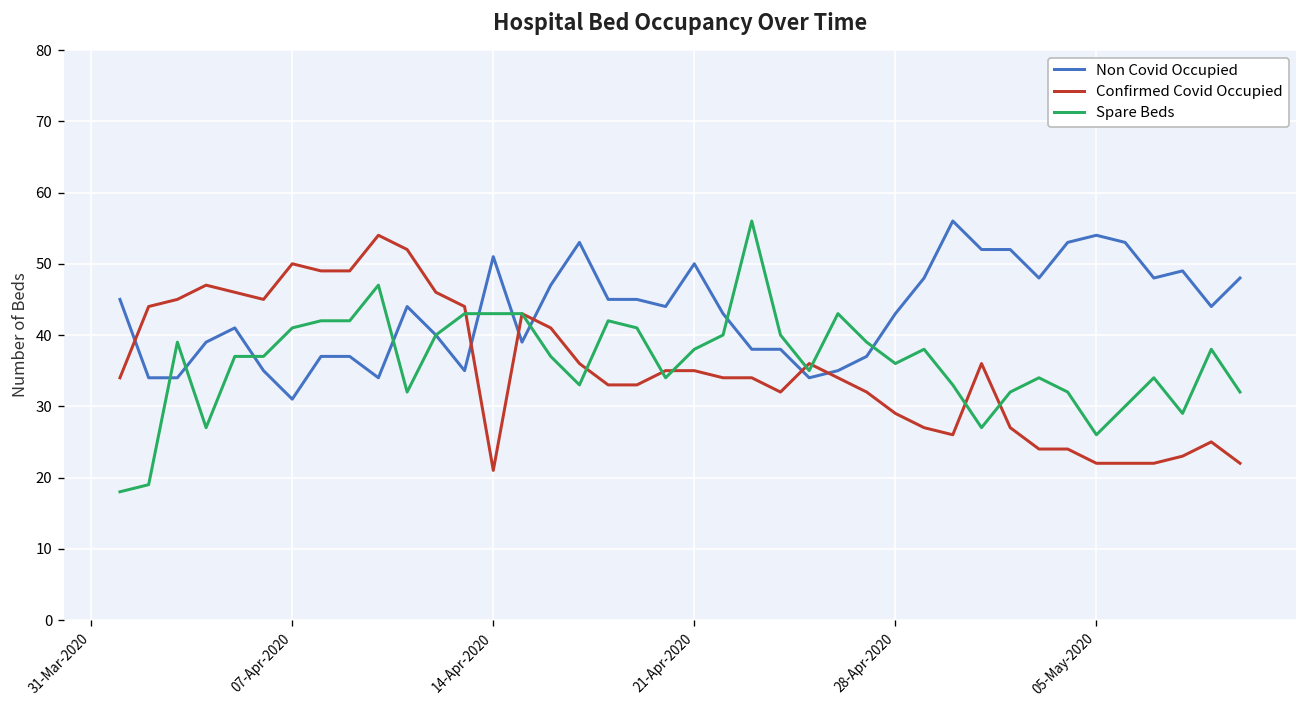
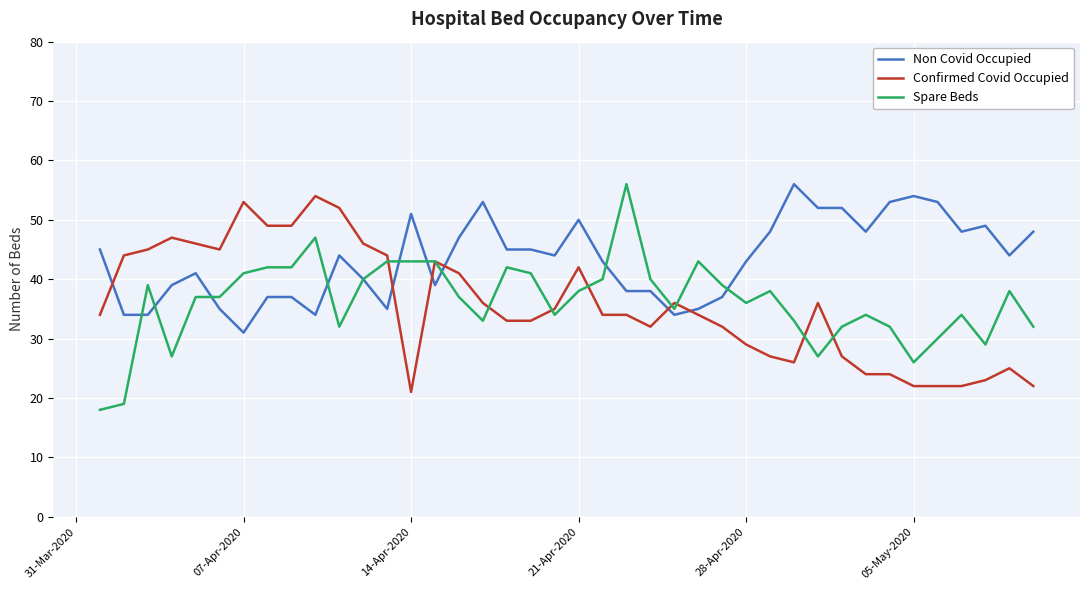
  {
    "Non Covid Occupied": {
      "07-Apr-2020": 31,
      "14-Apr-2020": 51,
      "21-Apr-2020": 50,
      "28-Apr-2020": 43,
      "05-May-2020": 54
    },
    "Confirmed Covid Occupied": {
-     "07-Apr-2020": 50,
+     "07-Apr-2020": 53,
      "14-Apr-2020": 21,
-     "21-Apr-2020": 35,
+     "21-Apr-2020": 42,
      "28-Apr-2020": 29,
      "05-May-2020": 22
    },
    "Spare Beds": {
      "07-Apr-2020": 41,
      "14-Apr-2020": 43,
      "21-Apr-2020": 38,
      "28-Apr-2020": 36,
      "05-May-2020": 26
    }
  }
